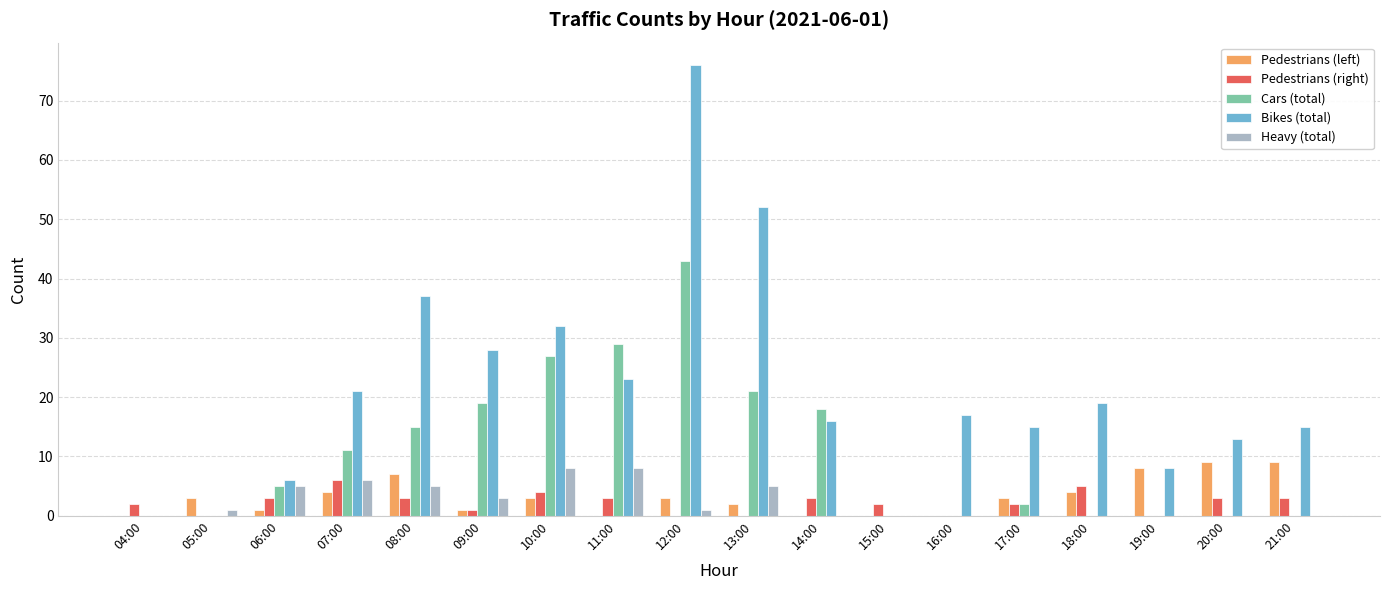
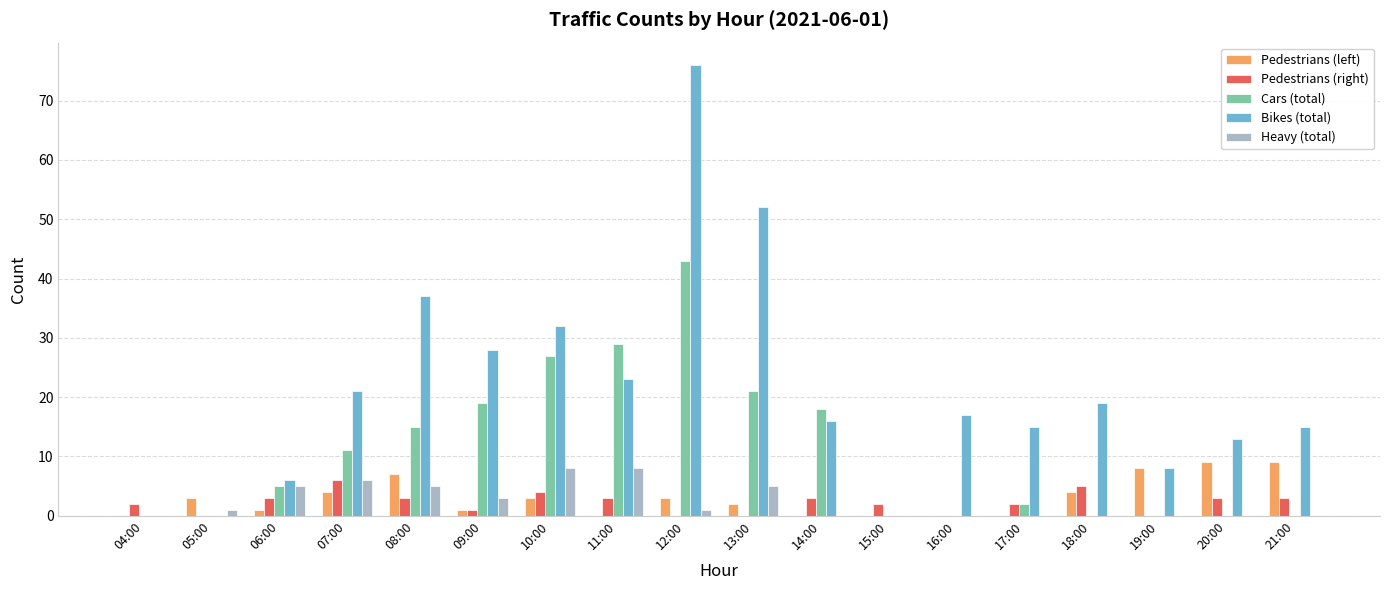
  {
    "Pedestrians (left)": {
      "04:00": 0,
      "05:00": 3,
      "06:00": 1,
      "07:00": 4,
      "08:00": 7,
      "09:00": 1,
      "10:00": 3,
      "11:00": 0,
      "12:00": 3,
      "13:00": 2,
      "14:00": 0,
      "15:00": 0,
      "16:00": 0,
-     "17:00": 3,
+     "17:00": 0,
      "18:00": 4,
      "19:00": 8,
      "20:00": 9,
      "21:00": 9
    },
    "Pedestrians (right)": {
      "04:00": 2,
      "05:00": 0,
      "06:00": 3,
      "07:00": 6,
      "08:00": 3,
      "09:00": 1,
      "10:00": 4,
      "11:00": 3,
      "12:00": 0,
      "13:00": 0,
      "14:00": 3,
      "15:00": 2,
      "16:00": 0,
      "17:00": 2,
      "18:00": 5,
      "19:00": 0,
      "20:00": 3,
      "21:00": 3
    }
  }
